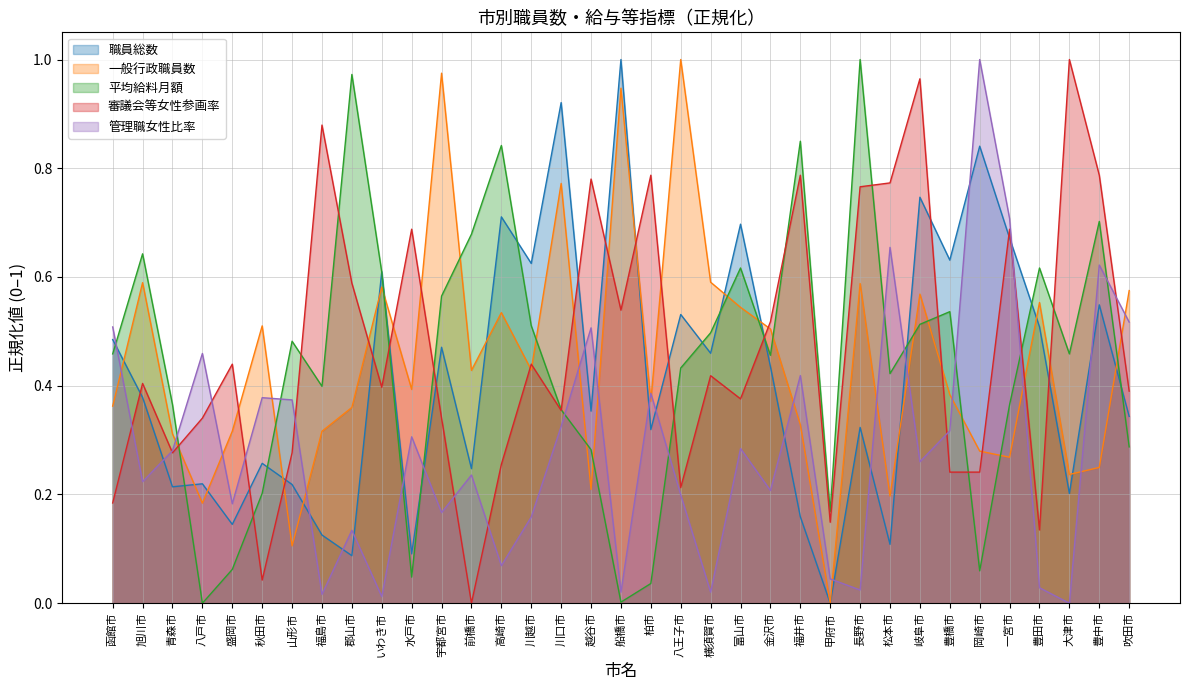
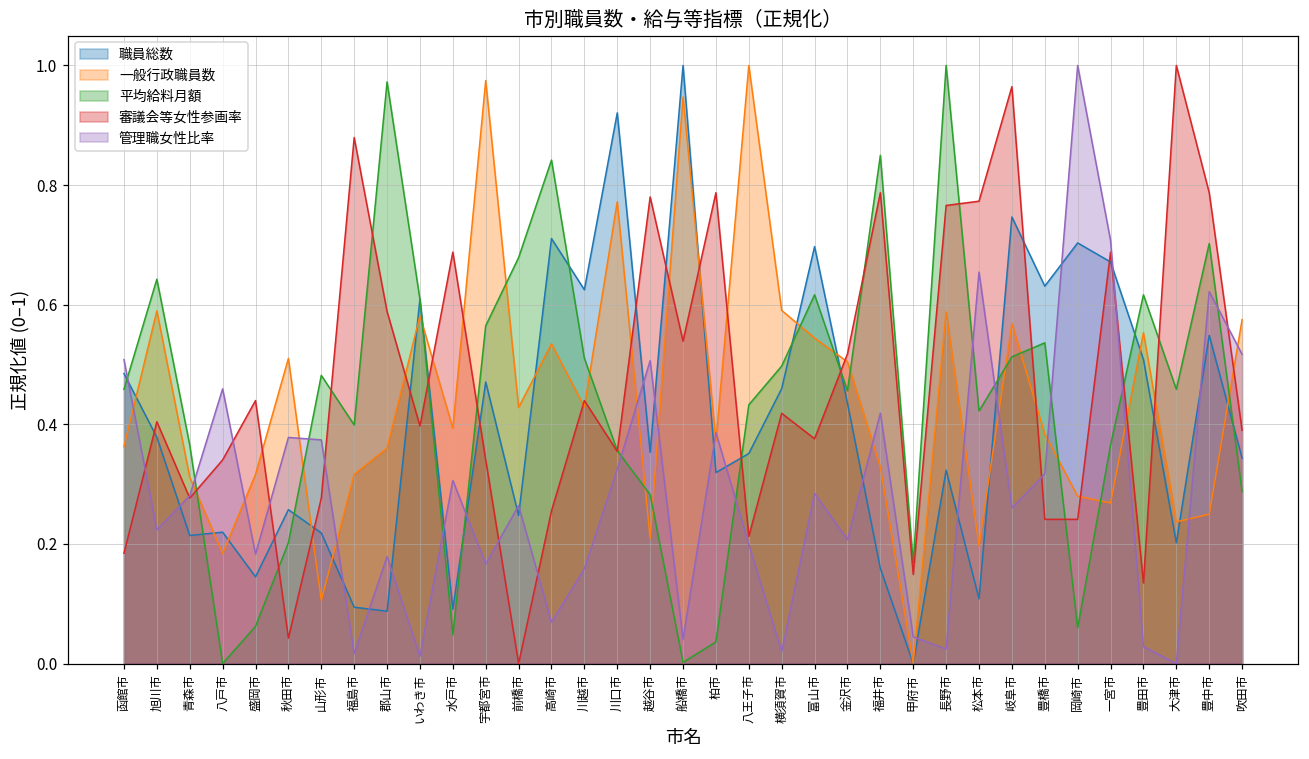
  {
    "職員総数": {
      "函館市": 0.48,
      "旭川市": 0.38,
      "青森市": 0.21,
      "八戸市": 0.22,
      "盛岡市": 0.14,
      "秋田市": 0.26,
      "山形市": 0.22,
-     "福島市": 0.13,
+     "福島市": 0.09,
      "郡山市": 0.09,
      "水戸市": 0.09,
      "宇都宮市": 0.47,
      "前橋市": 0.25,
      "高崎市": 0.71,
      "川越市": 0.62,
      "川口市": 0.92,
      "越谷市": 0.35,
      "船橋市": 1.00,
      "柏市": 0.32,
-     "八王子市": 0.53,
+     "八王子市": 0.35,
      "横須賀市": 0.46,
      "富山市": 0.70,
      "金沢市": 0.44,
      "福井市": 0.16,
      "長野市": 0.32,
      "松本市": 0.11,
      "岐阜市": 0.75,
      "豊橋市": 0.63,
-     "岡崎市": 0.84,
+     "岡崎市": 0.70,
      "一宮市": 0.67,
      "豊田市": 0.51,
      "大津市": 0.20,
      "豊中市": 0.55,
      "吹田市": 0.34
    },
    "平均給料月額": {
      "函館市": 0.46,
      "旭川市": 0.64,
      "青森市": 0.37,
      "八戸市": 0.00,
      "盛岡市": 0.06,
      "秋田市": 0.20,
      "山形市": 0.48,
      "福島市": 0.40,
      "郡山市": 0.97,
      "水戸市": 0.05,
      "宇都宮市": 0.56,
      "前橋市": 0.68,
      "高崎市": 0.84,
      "川越市": 0.51,
      "越谷市": 0.28,
      "船橋市": 0.00,
      "柏市": 0.04,
      "八王子市": 0.43,
      "横須賀市": 0.50,
      "富山市": 0.62,
      "金沢市": 0.46,
      "福井市": 0.85,
      "甲府市": 0.17,
      "長野市": 1.00,
      "松本市": 0.42,
      "岐阜市": 0.51,
      "豊橋市": 0.54,
      "岡崎市": 0.06,
      "一宮市": 0.37,
      "豊田市": 0.62,
      "大津市": 0.46,
      "豊中市": 0.70,
      "吹田市": 0.29
    },
    "管理職女性比率": {
      "函館市": 0.51,
      "旭川市": 0.22,
      "八戸市": 0.46,
      "盛岡市": 0.18,
      "秋田市": 0.38,
      "山形市": 0.37,
      "福島市": 0.02,
-     "郡山市": 0.13,
+     "郡山市": 0.18,
      "いわき市": 0.01,
      "水戸市": 0.31,
      "宇都宮市": 0.17,
-     "前橋市": 0.24,
+     "前橋市": 0.26,
      "高崎市": 0.07,
      "川越市": 0.16,
      "川口市": 0.33,
      "越谷市": 0.51,
-     "船橋市": 0.02,
+     "船橋市": 0.04,
      "柏市": 0.39,
      "八王子市": 0.20,
      "横須賀市": 0.02,
      "富山市": 0.28,
      "金沢市": 0.21,
      "福井市": 0.42,
      "甲府市": 0.04,
      "長野市": 0.02,
      "松本市": 0.65,
      "岐阜市": 0.26,
      "豊橋市": 0.32,
      "岡崎市": 1.00,
      "一宮市": 0.71,
      "豊田市": 0.03,
      "大津市": 0.00,
      "豊中市": 0.62,
      "吹田市": 0.52
    }
  }
